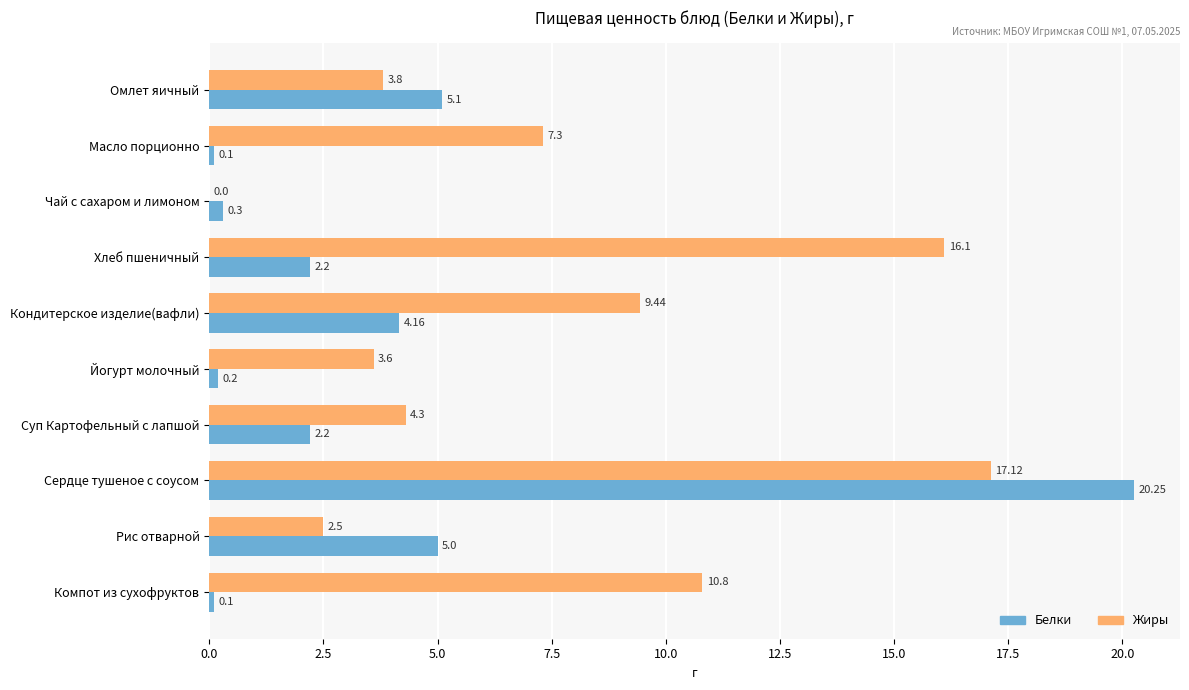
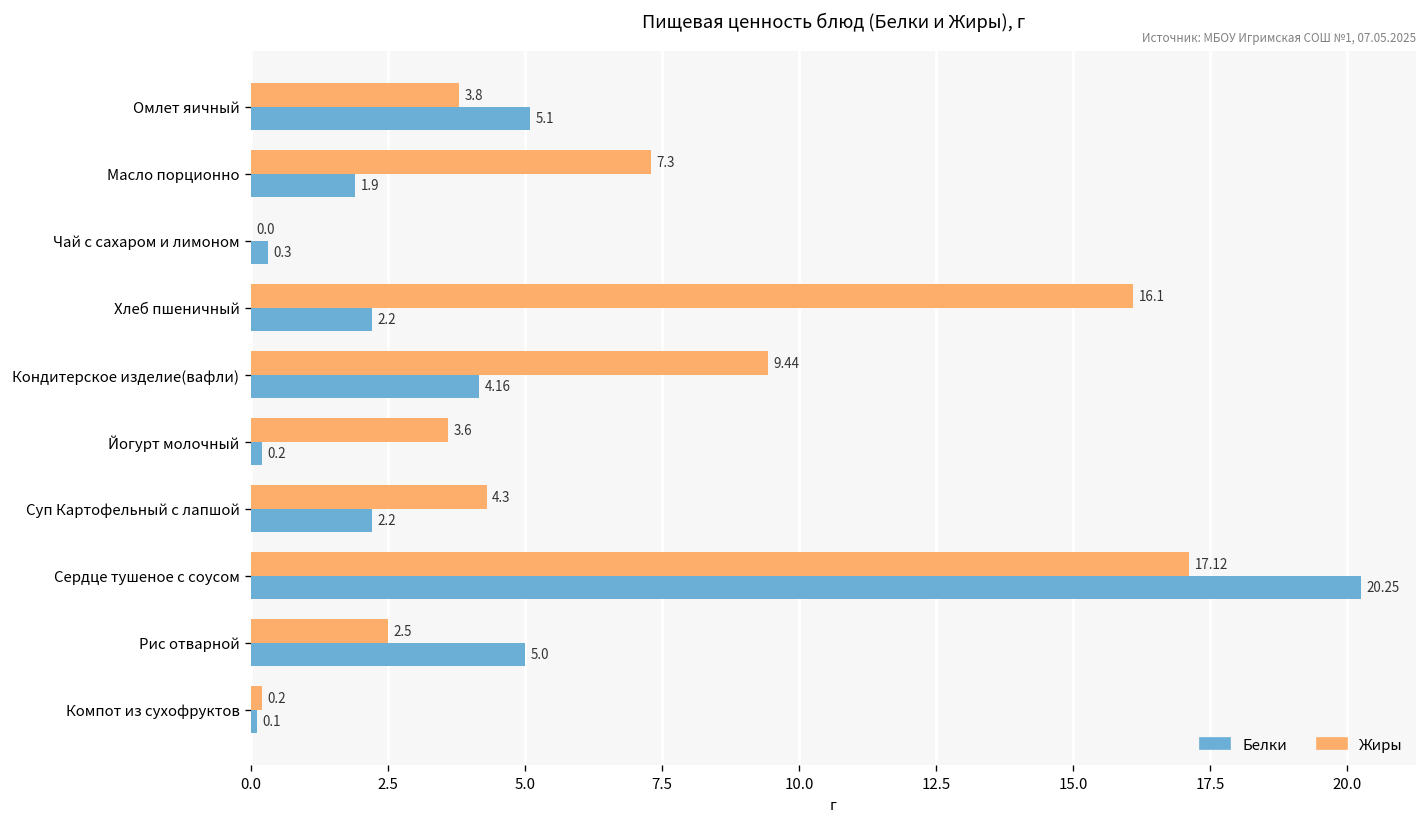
  {
    "Белки": {
      "Омлет яичный": 5.1,
-     "Масло порционно": 0.1,
+     "Масло порционно": 1.9,
      "Чай с сахаром и лимоном": 0.3,
      "Хлеб пшеничный": 2.2,
      "Кондитерское изделие(вафли)": 4.16,
      "Йогурт молочный": 0.2,
      "Суп Картофельный с лапшой": 2.2,
      "Сердце тушеное с соусом": 20.25,
      "Рис отварной": 5.0,
      "Компот из сухофруктов": 0.1
    },
    "Жиры": {
      "Омлет яичный": 3.8,
      "Масло порционно": 7.3,
      "Чай с сахаром и лимоном": 0.0,
      "Хлеб пшеничный": 16.1,
      "Кондитерское изделие(вафли)": 9.44,
      "Йогурт молочный": 3.6,
      "Суп Картофельный с лапшой": 4.3,
      "Сердце тушеное с соусом": 17.12,
      "Рис отварной": 2.5,
-     "Компот из сухофруктов": 10.8
+     "Компот из сухофруктов": 0.2
    }
  }
